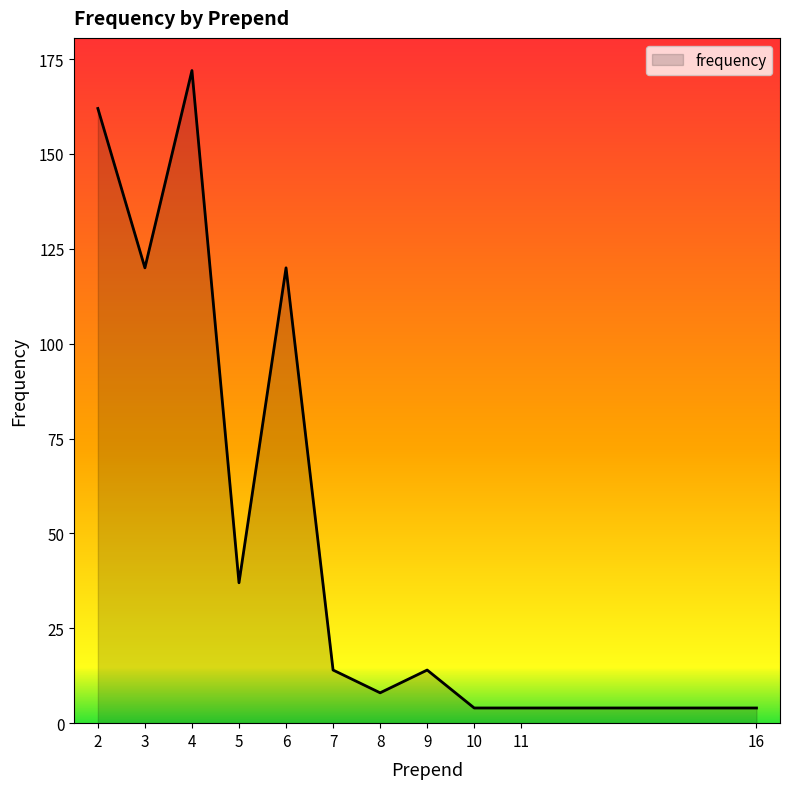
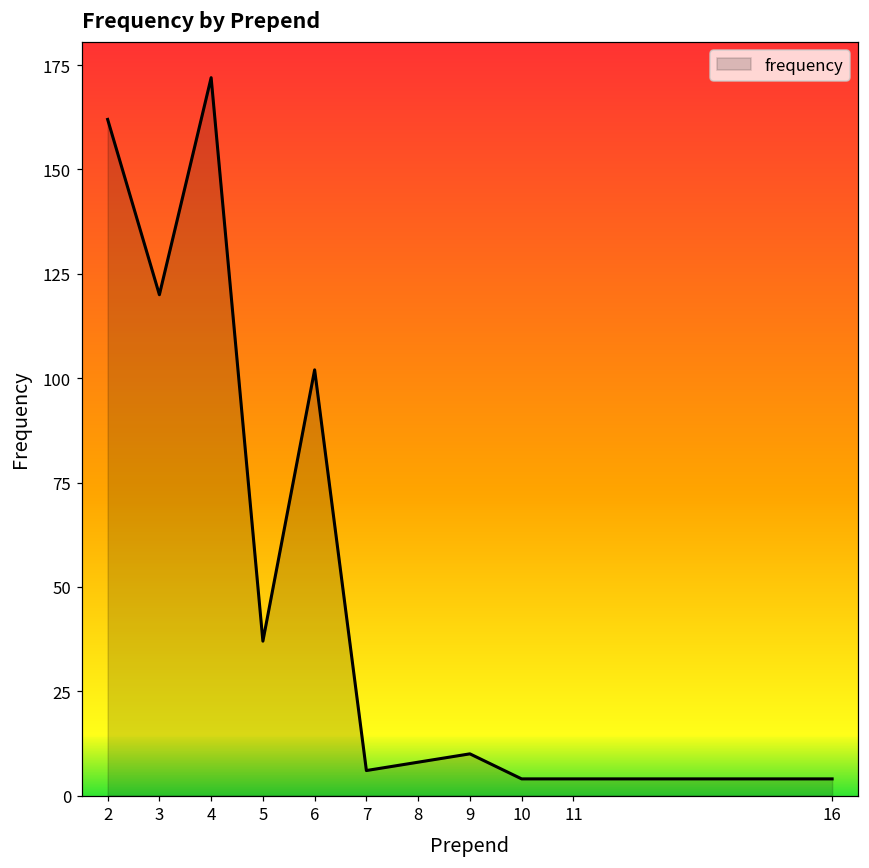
  {
    "2": 162,
    "3": 120,
    "4": 172,
    "5": 37,
-   "6": 120,
-   "7": 14,
+   "6": 102,
+   "7": 6,
    "8": 8,
-   "9": 14,
+   "9": 10,
    "10": 4,
    "11": 4,
    "16": 4
  }
